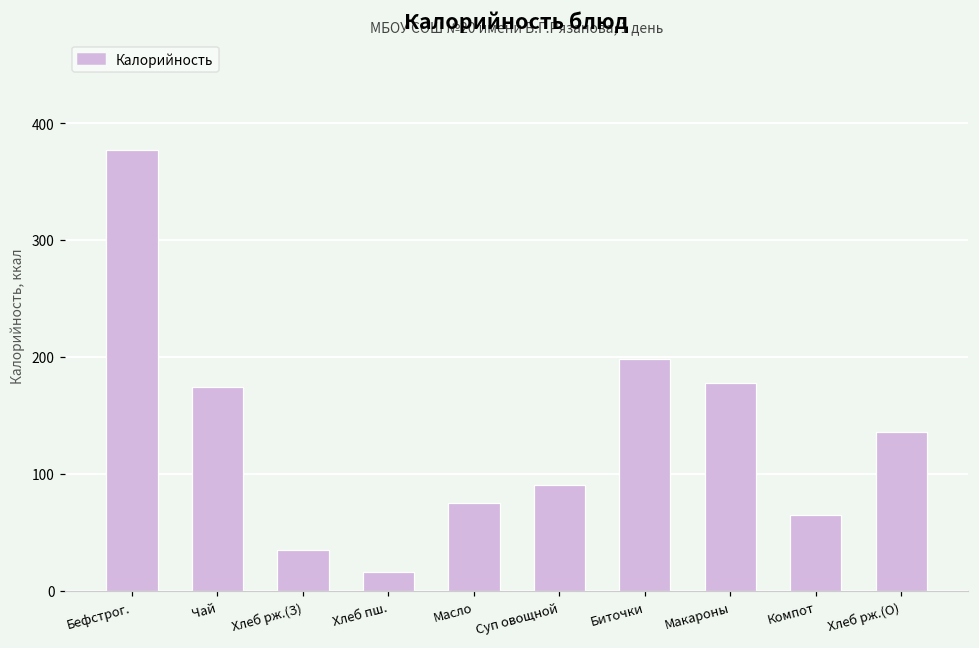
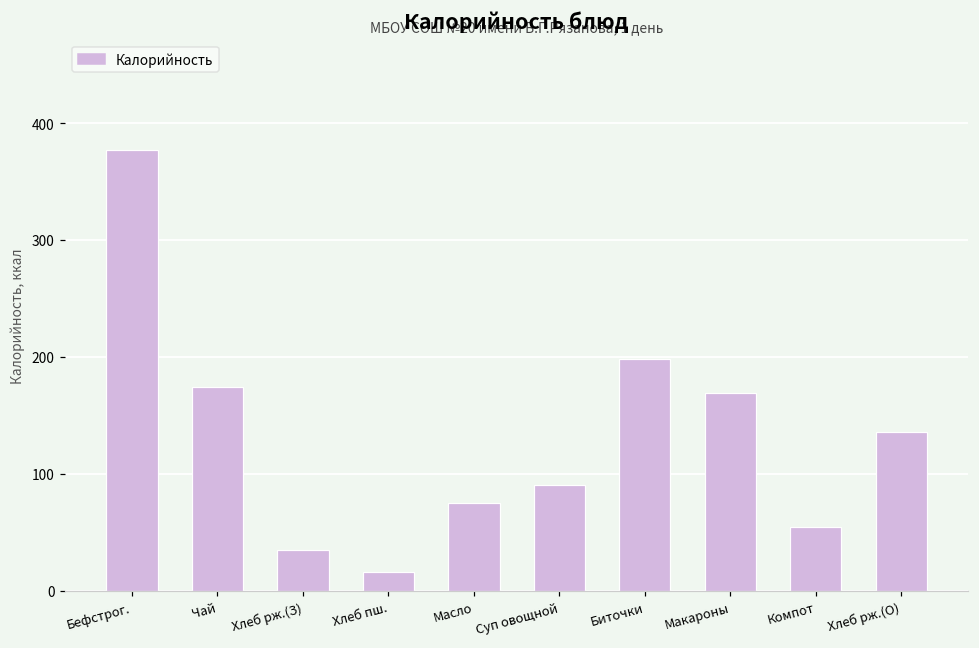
  {
    "Бефстрог.": 377,
    "Чай": 174,
    "Хлеб рж.(З)": 35,
    "Хлеб пш.": 16,
    "Масло": 75,
    "Суп овощной": 90,
    "Биточки": 198,
-   "Макароны": 178,
-   "Компот": 65,
+   "Макароны": 169,
+   "Компот": 54,
    "Хлеб рж.(О)": 136
  }
